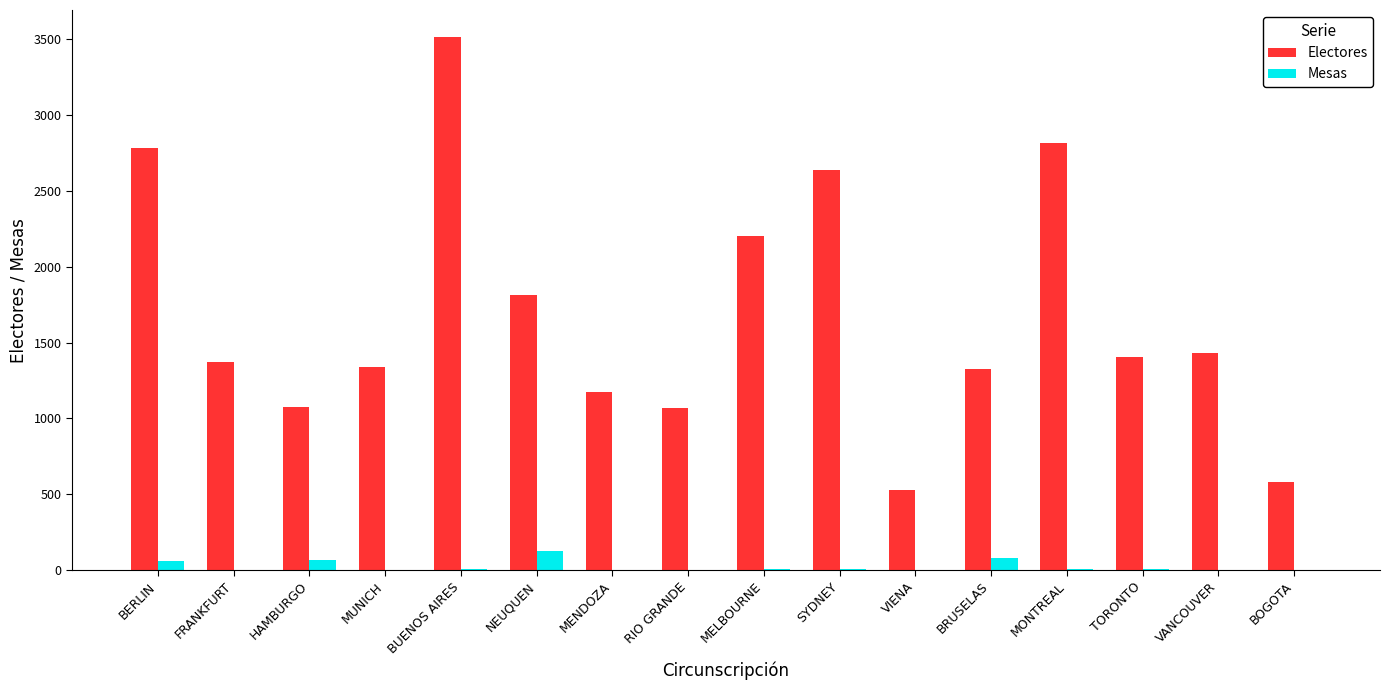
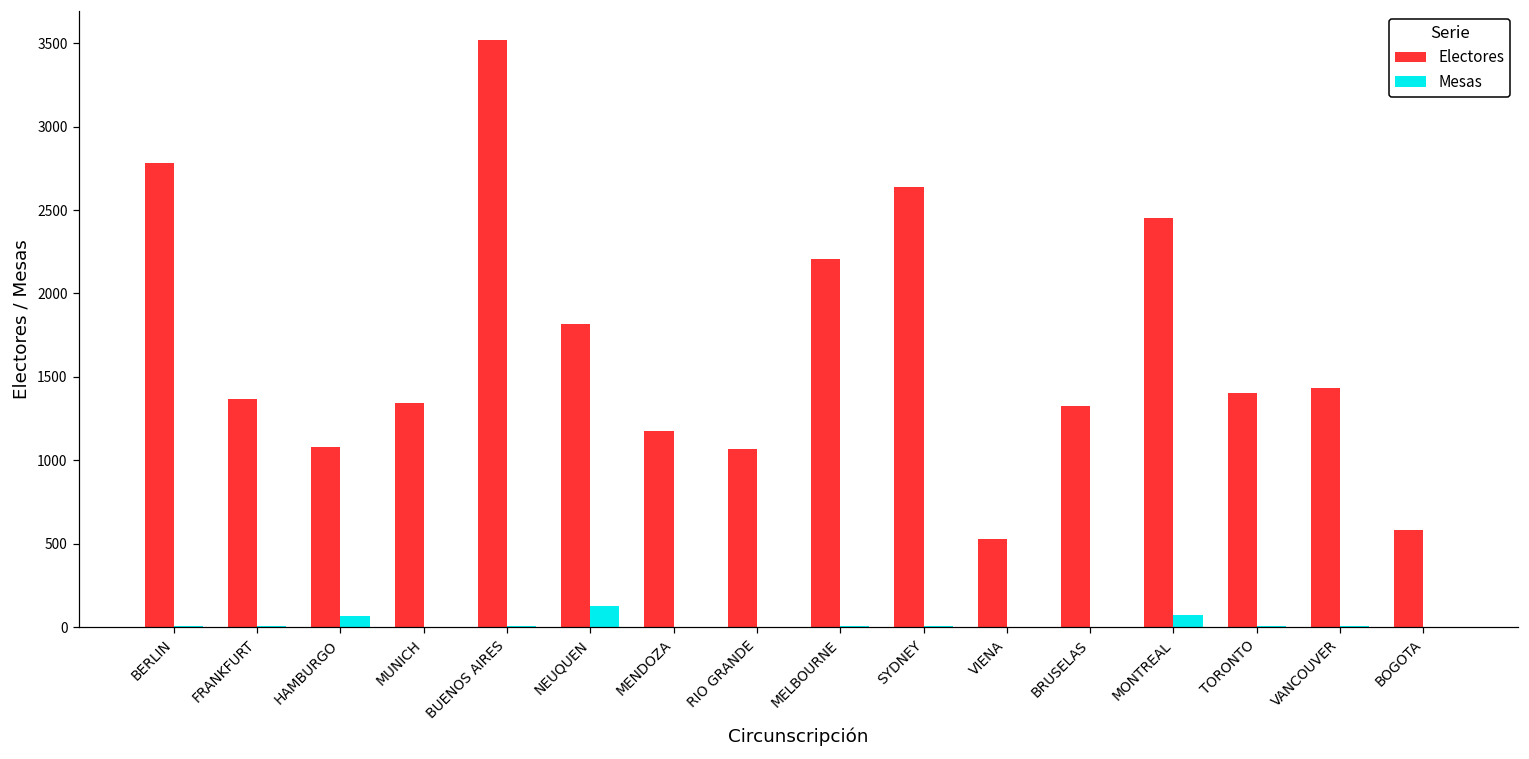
  {
    "Electores": {
      "BERLIN": 2780,
      "FRANKFURT": 1370,
      "HAMBURGO": 1080,
      "MUNICH": 1340,
      "BUENOS AIRES": 3520,
      "NEUQUEN": 1810,
      "MENDOZA": 1180,
      "RIO GRANDE": 1070,
      "MELBOURNE": 2200,
      "SYDNEY": 2640,
      "VIENA": 530,
      "BRUSELAS": 1330,
-     "MONTREAL": 2820,
+     "MONTREAL": 2450,
      "TORONTO": 1410,
      "VANCOUVER": 1430,
      "BOGOTA": 580
    },
    "Mesas": {
-     "BERLIN": 60,
+     "BERLIN": 10,
      "HAMBURGO": 70,
      "NEUQUEN": 130,
-     "BRUSELAS": 80,
-     "MONTREAL": 10
+     "BRUSELAS": 0,
+     "MONTREAL": 70
    }
  }
